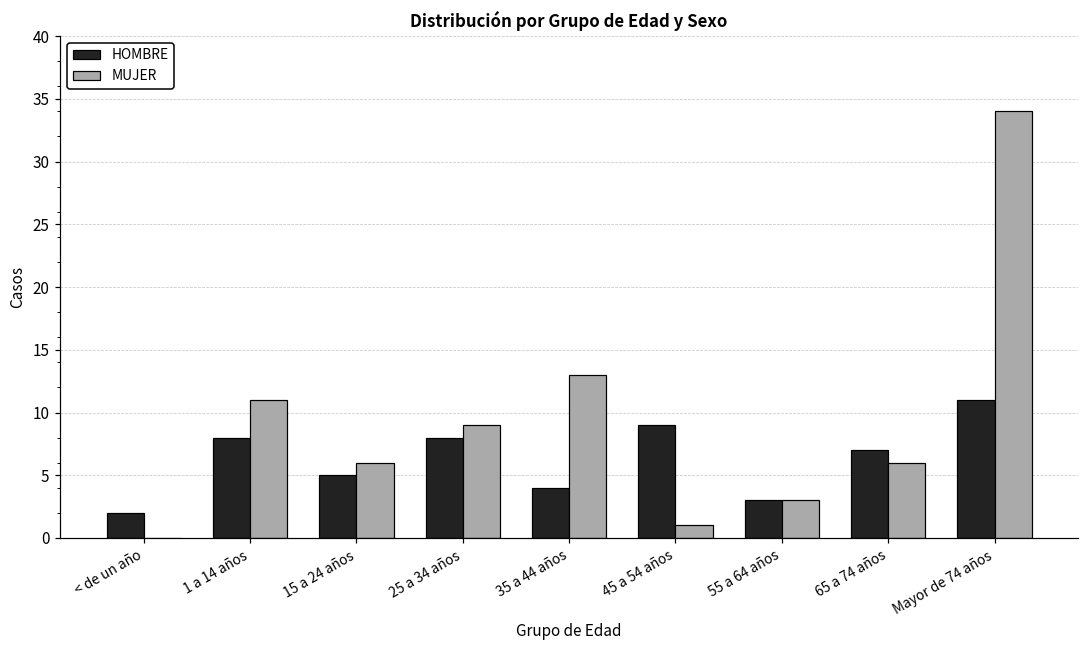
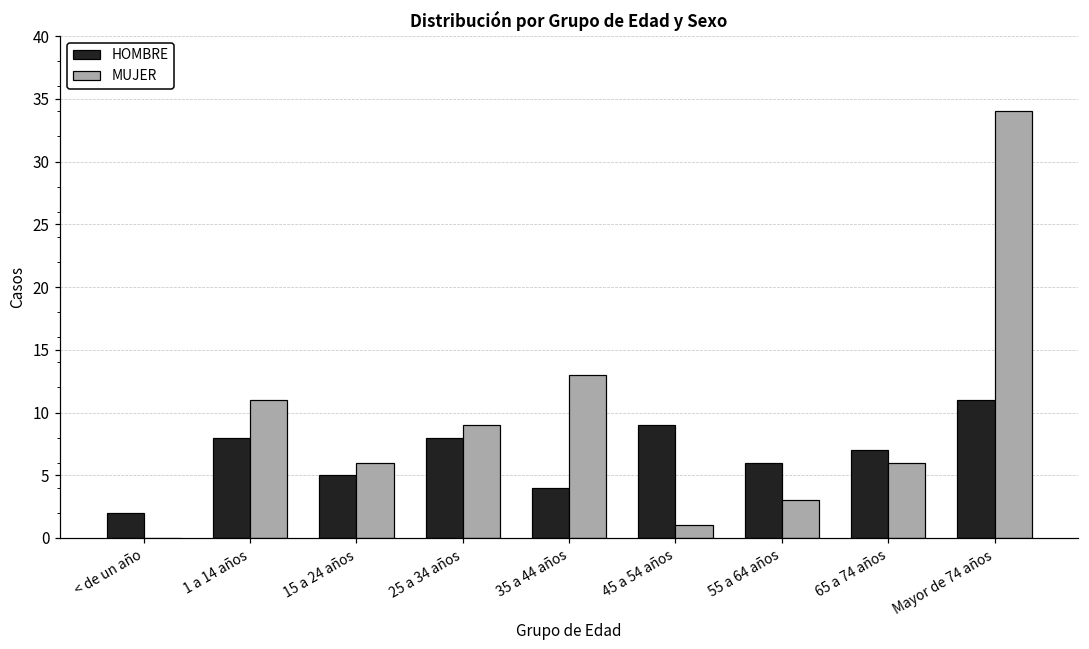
  {
    "HOMBRE": {
      "< de un año": 2,
      "1 a 14 años": 8,
      "15 a 24 años": 5,
      "25 a 34 años": 8,
      "35 a 44 años": 4,
      "45 a 54 años": 9,
-     "55 a 64 años": 3,
+     "55 a 64 años": 6,
      "65 a 74 años": 7,
      "Mayor de 74 años": 11
    },
    "MUJER": {
      "< de un año": 0,
      "1 a 14 años": 11,
      "15 a 24 años": 6,
      "25 a 34 años": 9,
      "35 a 44 años": 13,
      "45 a 54 años": 1,
      "55 a 64 años": 3,
      "65 a 74 años": 6,
      "Mayor de 74 años": 34
    }
  }
